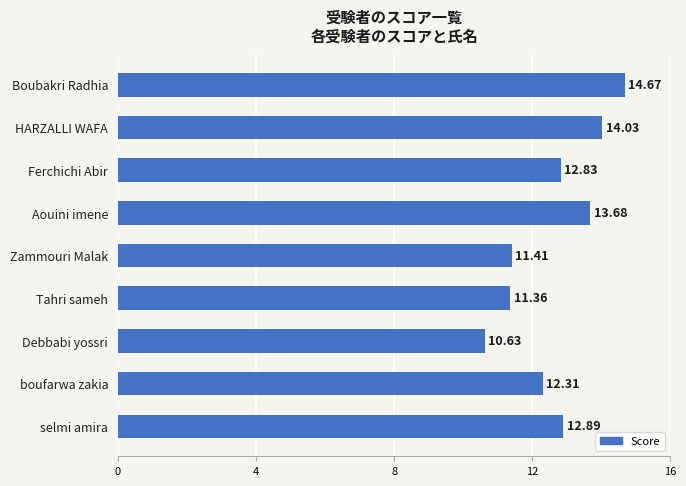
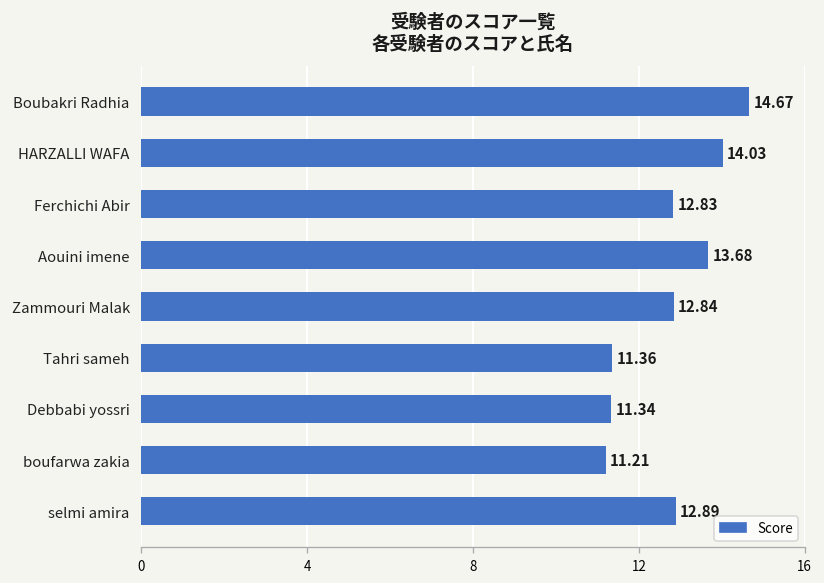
  {
    "Boubakri Radhia": 14.67,
    "HARZALLI WAFA": 14.03,
    "Ferchichi Abir": 12.83,
    "Aouini imene": 13.68,
-   "Zammouri Malak": 11.41,
+   "Zammouri Malak": 12.84,
    "Tahri sameh": 11.36,
-   "Debbabi yossri": 10.63,
-   "boufarwa zakia": 12.31
+   "Debbabi yossri": 11.34,
+   "boufarwa zakia": 11.21
  }
